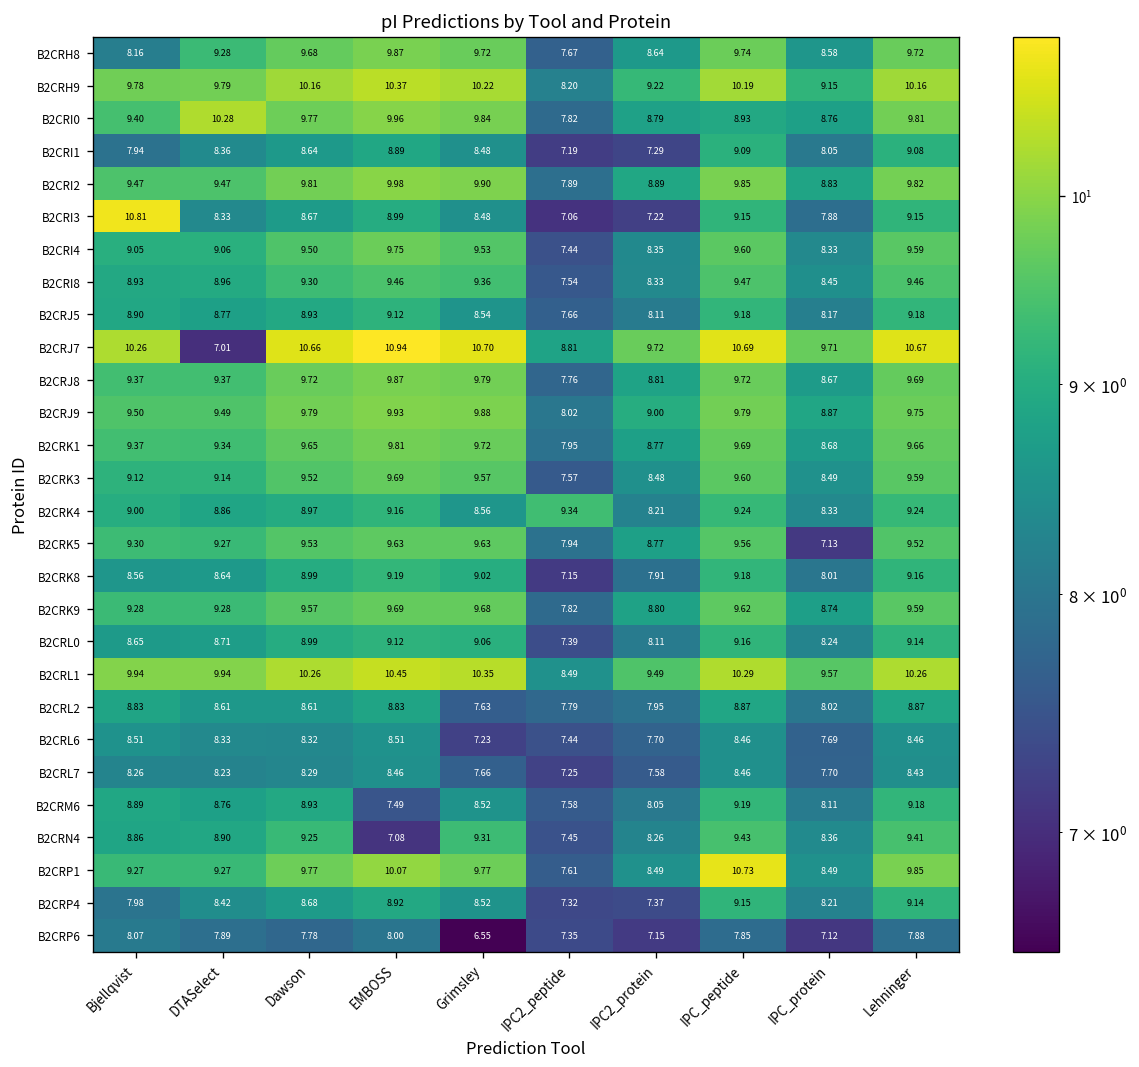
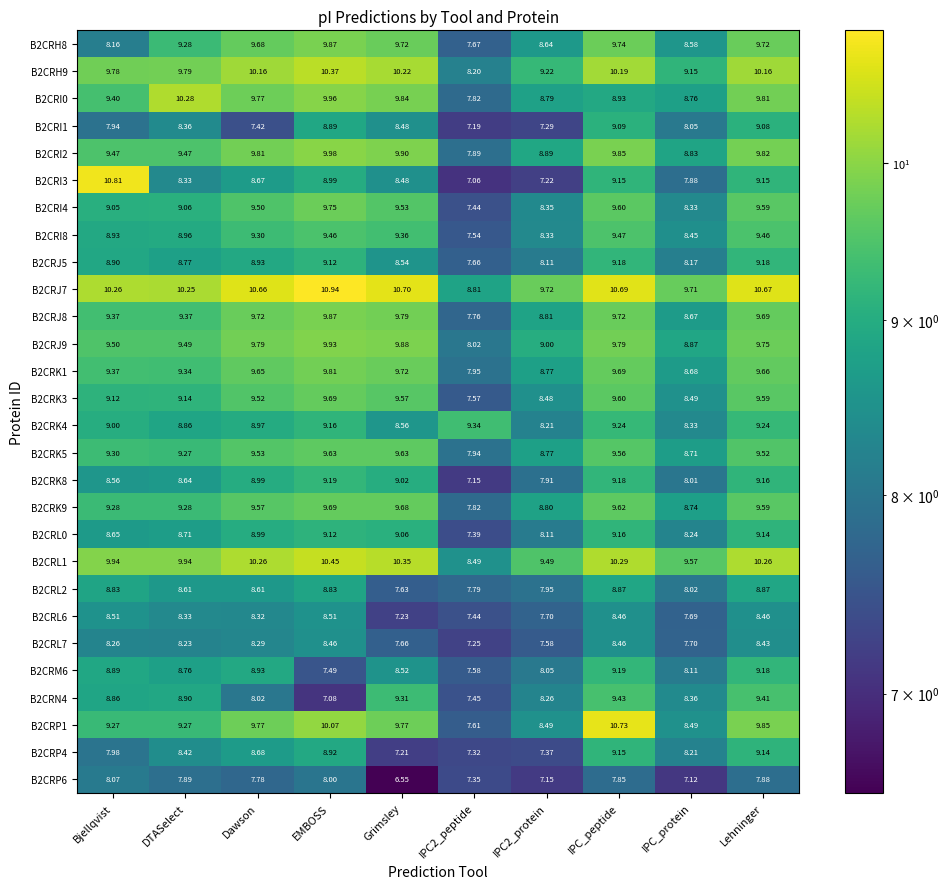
  {
    "B2CRI1": {
      "Bjellqvist": 7.94,
      "DTASelect": 8.36,
-     "Dawson": 8.64,
+     "Dawson": 7.42,
      "EMBOSS": 8.89,
      "Grimsley": 8.48,
      "IPC2_peptide": 7.19,
      "IPC2_protein": 7.29,
      "IPC_peptide": 9.09,
      "IPC_protein": 8.05,
      "Lehninger": 9.08
    },
    "B2CRJ7": {
      "Bjellqvist": 10.26,
-     "DTASelect": 7.01,
+     "DTASelect": 10.25,
      "Dawson": 10.66,
      "EMBOSS": 10.94,
      "Grimsley": 10.70,
      "IPC2_peptide": 8.81,
      "IPC2_protein": 9.72,
      "IPC_peptide": 10.69,
      "IPC_protein": 9.71,
      "Lehninger": 10.67
    },
    "B2CRK5": {
      "Bjellqvist": 9.30,
      "DTASelect": 9.27,
      "Dawson": 9.53,
      "EMBOSS": 9.63,
      "Grimsley": 9.63,
      "IPC2_peptide": 7.94,
      "IPC2_protein": 8.77,
      "IPC_peptide": 9.56,
-     "IPC_protein": 7.13,
+     "IPC_protein": 8.71,
      "Lehninger": 9.52
    },
    "B2CRN4": {
      "Bjellqvist": 8.86,
      "DTASelect": 8.90,
-     "Dawson": 9.25,
+     "Dawson": 8.02,
      "EMBOSS": 7.08,
      "Grimsley": 9.31,
      "IPC2_peptide": 7.45,
      "IPC2_protein": 8.26,
      "IPC_peptide": 9.43,
      "IPC_protein": 8.36,
      "Lehninger": 9.41
    },
    "B2CRP4": {
      "Bjellqvist": 7.98,
      "DTASelect": 8.42,
      "Dawson": 8.68,
      "EMBOSS": 8.92,
-     "Grimsley": 8.52,
+     "Grimsley": 7.21,
      "IPC2_peptide": 7.32,
      "IPC2_protein": 7.37,
      "IPC_peptide": 9.15,
      "IPC_protein": 8.21,
      "Lehninger": 9.14
    }
  }
